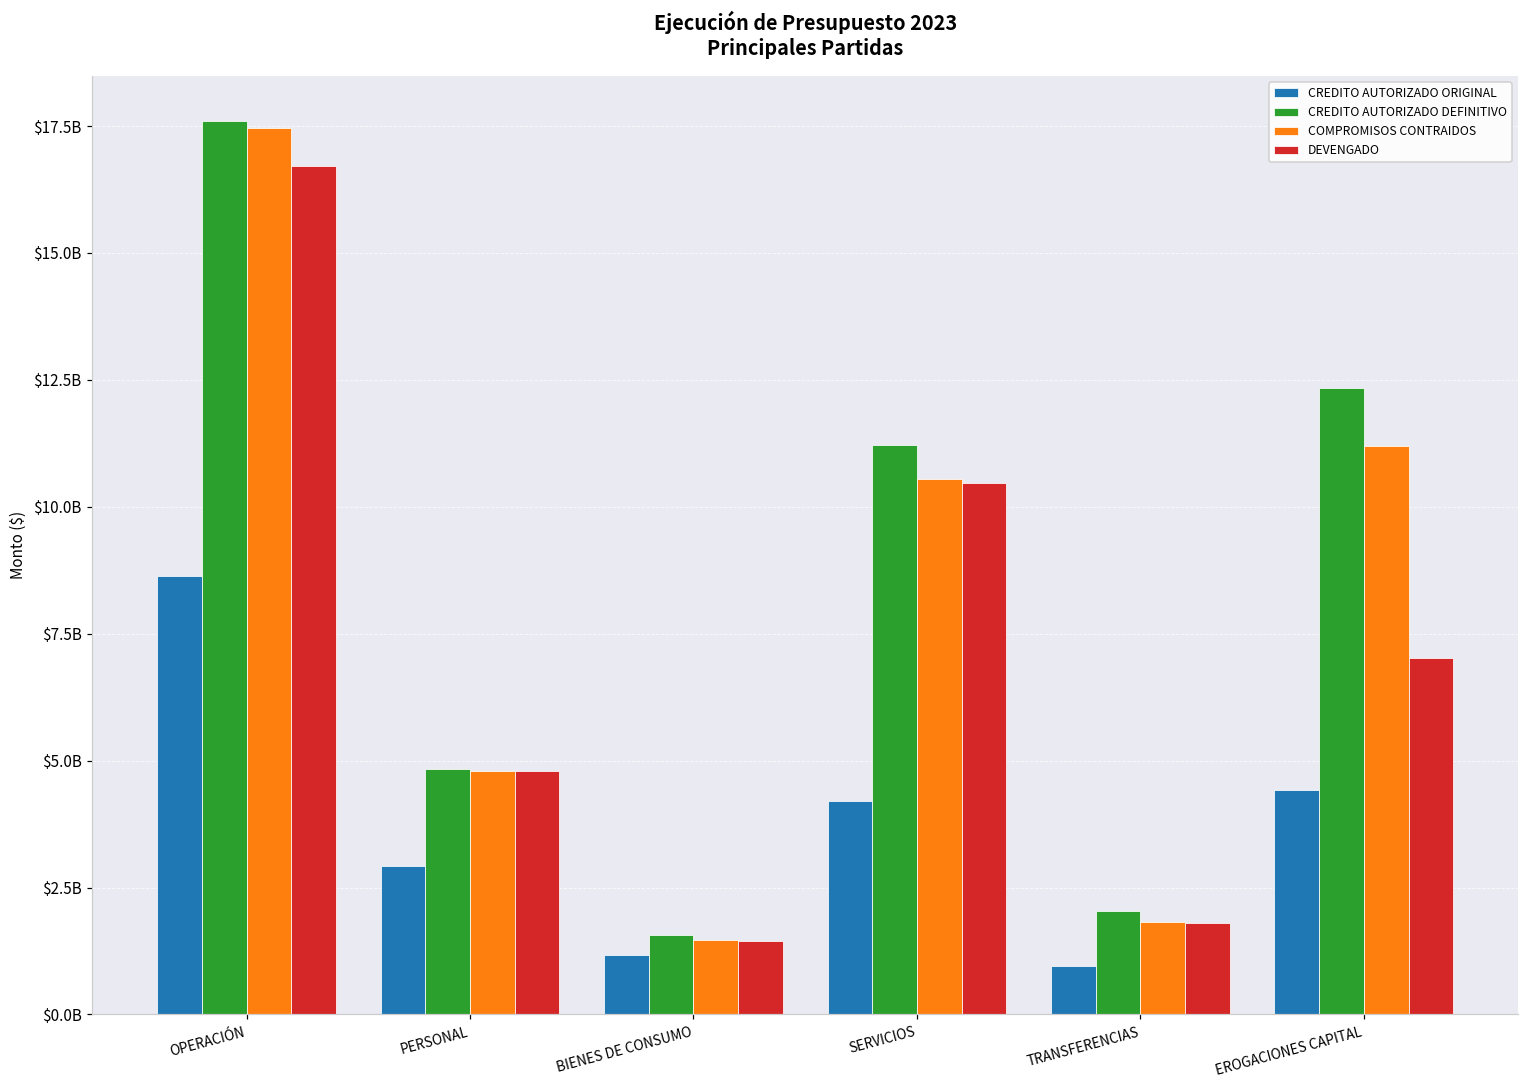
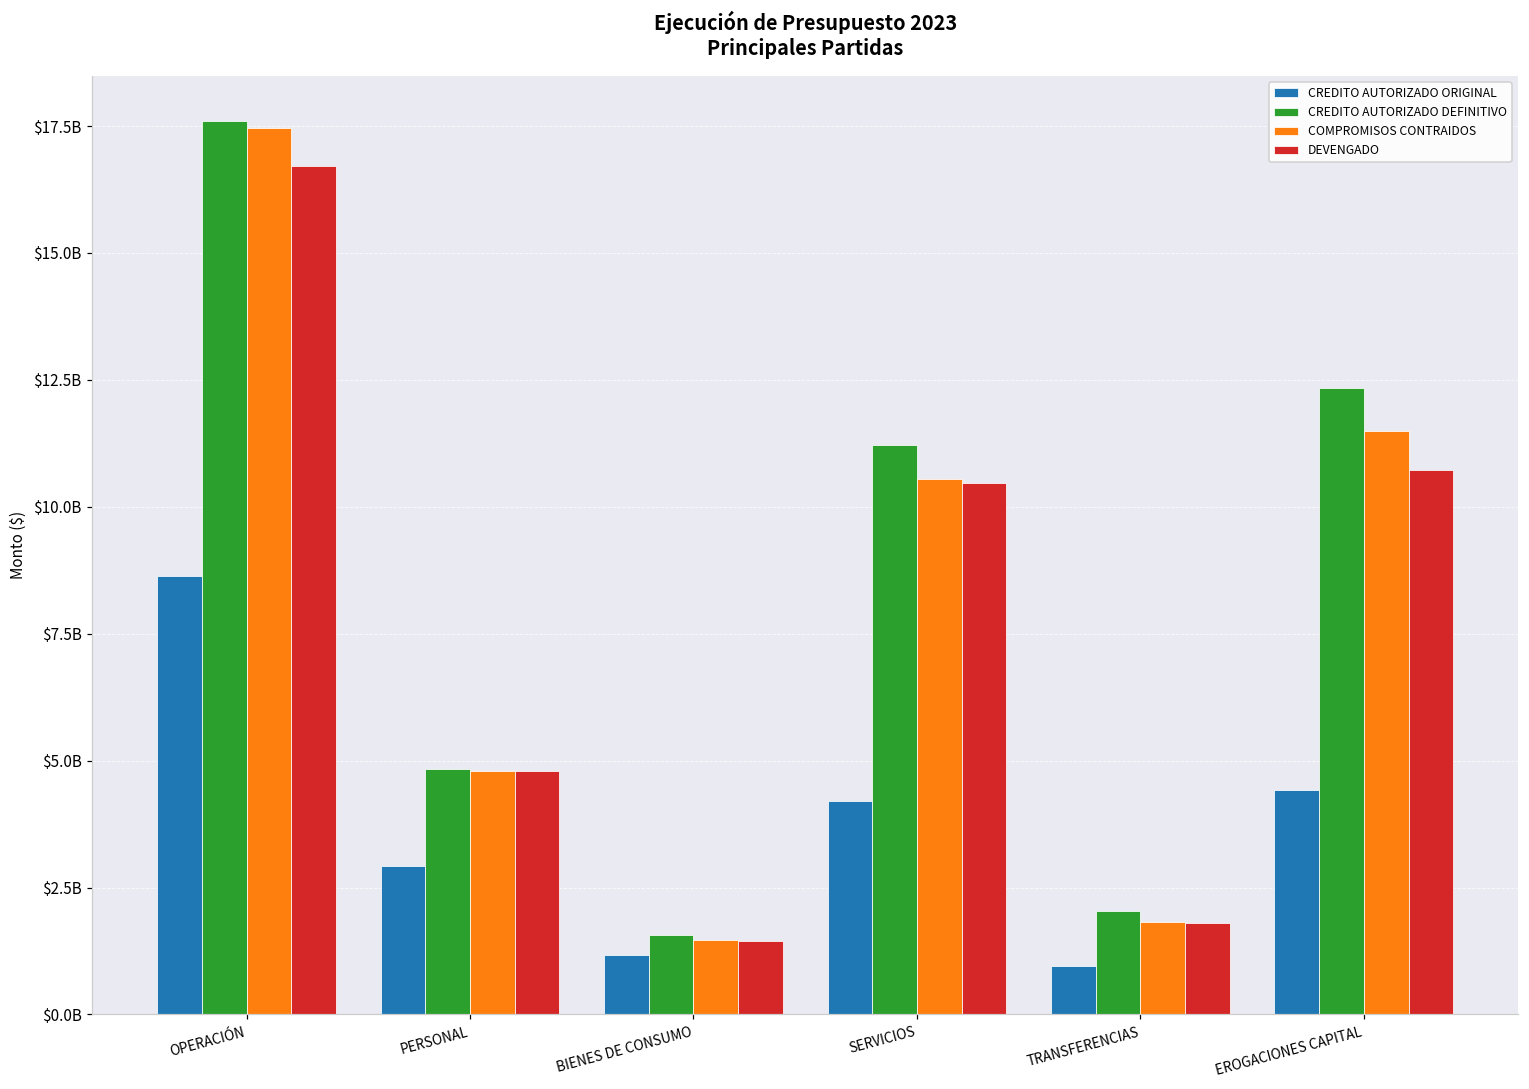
  {
    "CREDITO AUTORIZADO ORIGINAL": {
      "OPERACIÓN": "$8600000000",
      "PERSONAL": "$2900000000",
      "BIENES DE CONSUMO": "$1200000000",
      "SERVICIOS": "$4200000000",
      "TRANSFERENCIAS": "$900000000",
      "EROGACIONES CAPITAL": "$4400000000"
    },
    "CREDITO AUTORIZADO DEFINITIVO": {
      "OPERACIÓN": "$17600000000",
      "PERSONAL": "$4800000000",
      "BIENES DE CONSUMO": "$1600000000",
      "SERVICIOS": "$11200000000",
      "TRANSFERENCIAS": "$2000000000",
      "EROGACIONES CAPITAL": "$12300000000"
    },
    "COMPROMISOS CONTRAIDOS": {
      "OPERACIÓN": "$17500000000",
      "PERSONAL": "$4800000000",
      "BIENES DE CONSUMO": "$1500000000",
      "SERVICIOS": "$10500000000",
      "TRANSFERENCIAS": "$1800000000",
-     "EROGACIONES CAPITAL": "$11200000000"
+     "EROGACIONES CAPITAL": "$11500000000"
    },
    "DEVENGADO": {
      "OPERACIÓN": "$16700000000",
      "PERSONAL": "$4800000000",
      "BIENES DE CONSUMO": "$1400000000",
      "SERVICIOS": "$10500000000",
      "TRANSFERENCIAS": "$1800000000",
-     "EROGACIONES CAPITAL": "$7000000000"
+     "EROGACIONES CAPITAL": "$10700000000"
    }
  }
